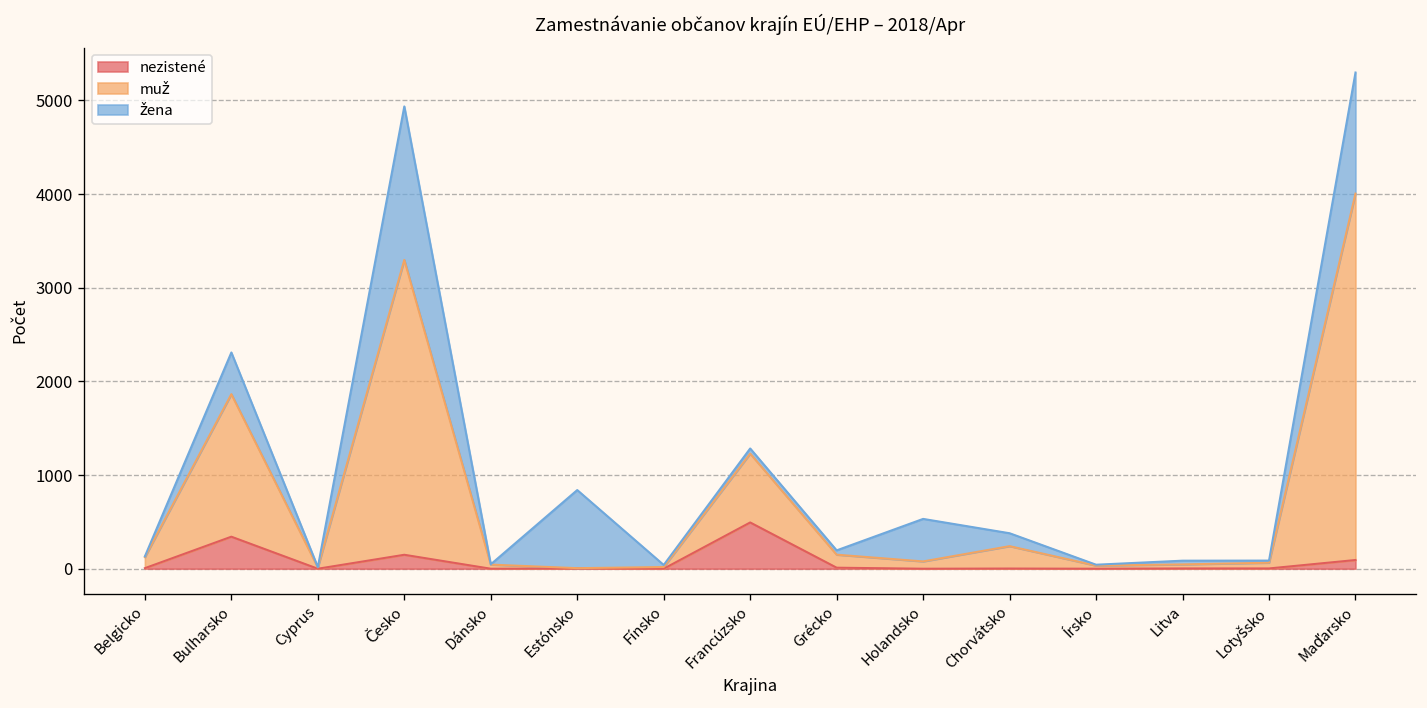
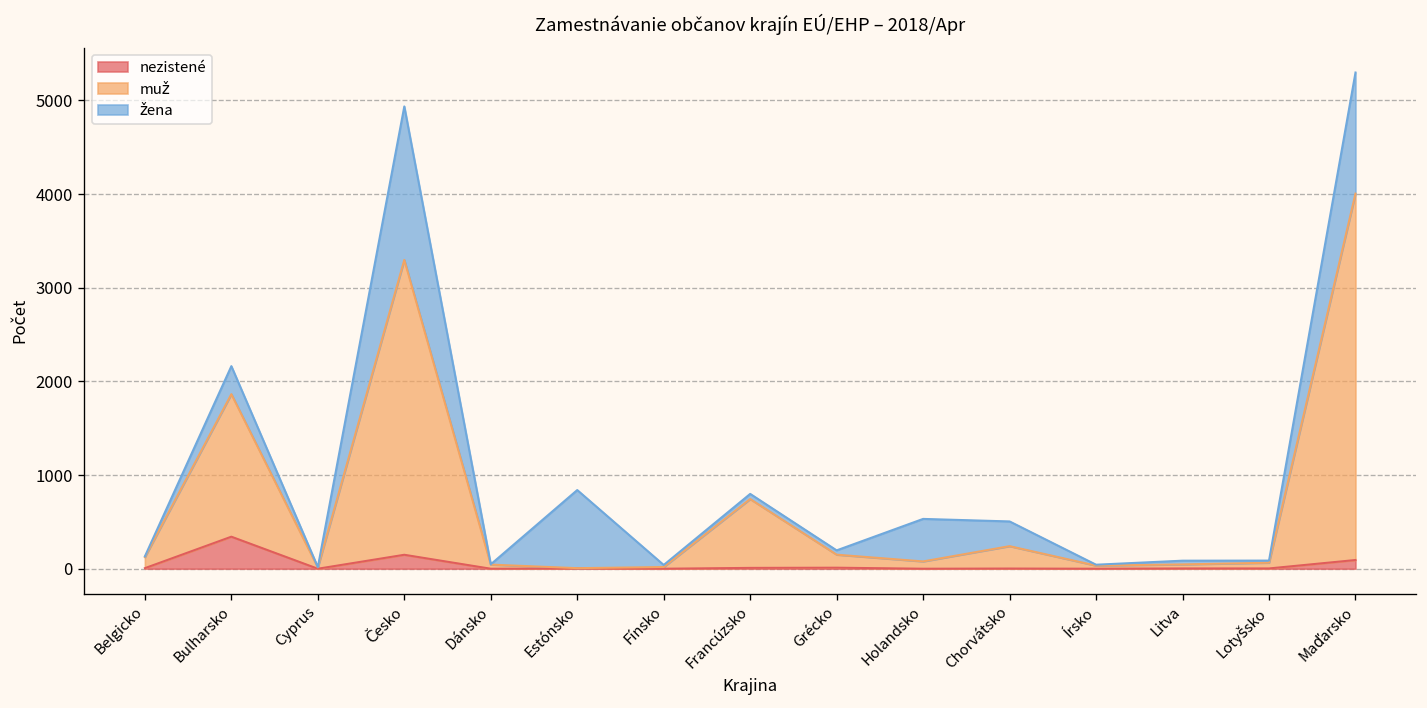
  {
    "nezistené": {
      "Belgicko": 0,
      "Bulharsko": 300,
      "Česko": 100,
      "Dánsko": 0,
-     "Francúzsko": 500,
+     "Francúzsko": 0,
      "Grécko": 0,
      "Holandsko": 0,
      "Chorvátsko": 0,
      "Írsko": 0,
      "Litva": 0,
      "Lotyšsko": 0,
      "Maďarsko": 100
    },
    "muž": {
      "Bulharsko": 1500,
      "Česko": 3100,
      "Francúzsko": 700,
      "Grécko": 100,
      "Holandsko": 100,
      "Chorvátsko": 200,
      "Litva": 0,
      "Maďarsko": 3900
    },
    "žena": {
-     "Bulharsko": 400,
+     "Bulharsko": 300,
      "Česko": 1600,
      "Estónsko": 800,
      "Francúzsko": 100,
      "Grécko": 0,
      "Holandsko": 500,
-     "Chorvátsko": 100,
+     "Chorvátsko": 300,
      "Litva": 0,
      "Maďarsko": 1300
    }
  }
